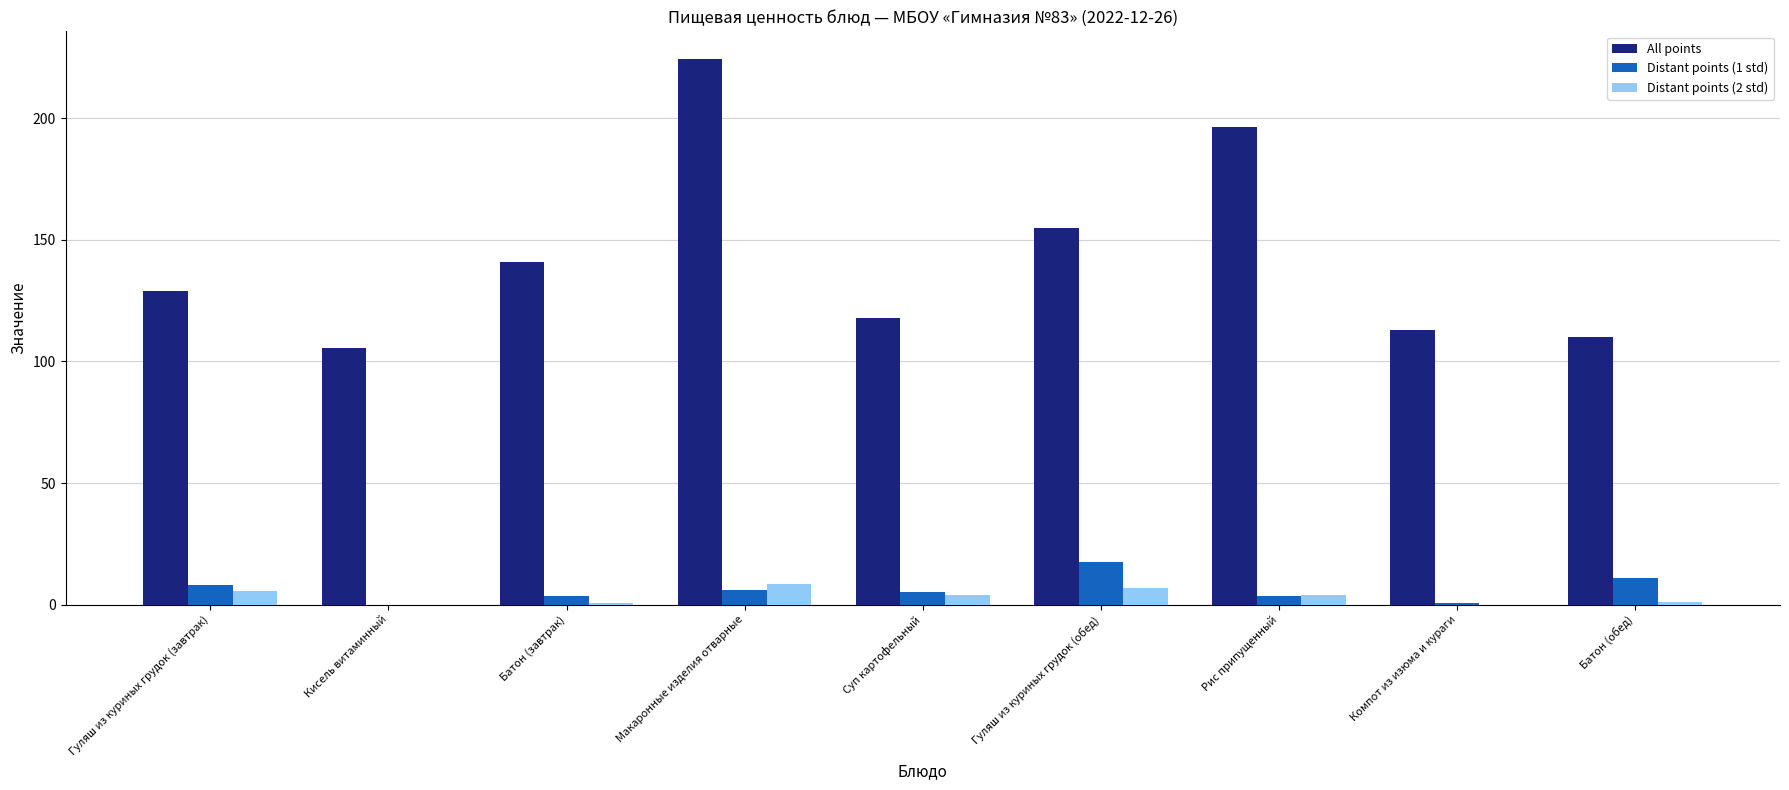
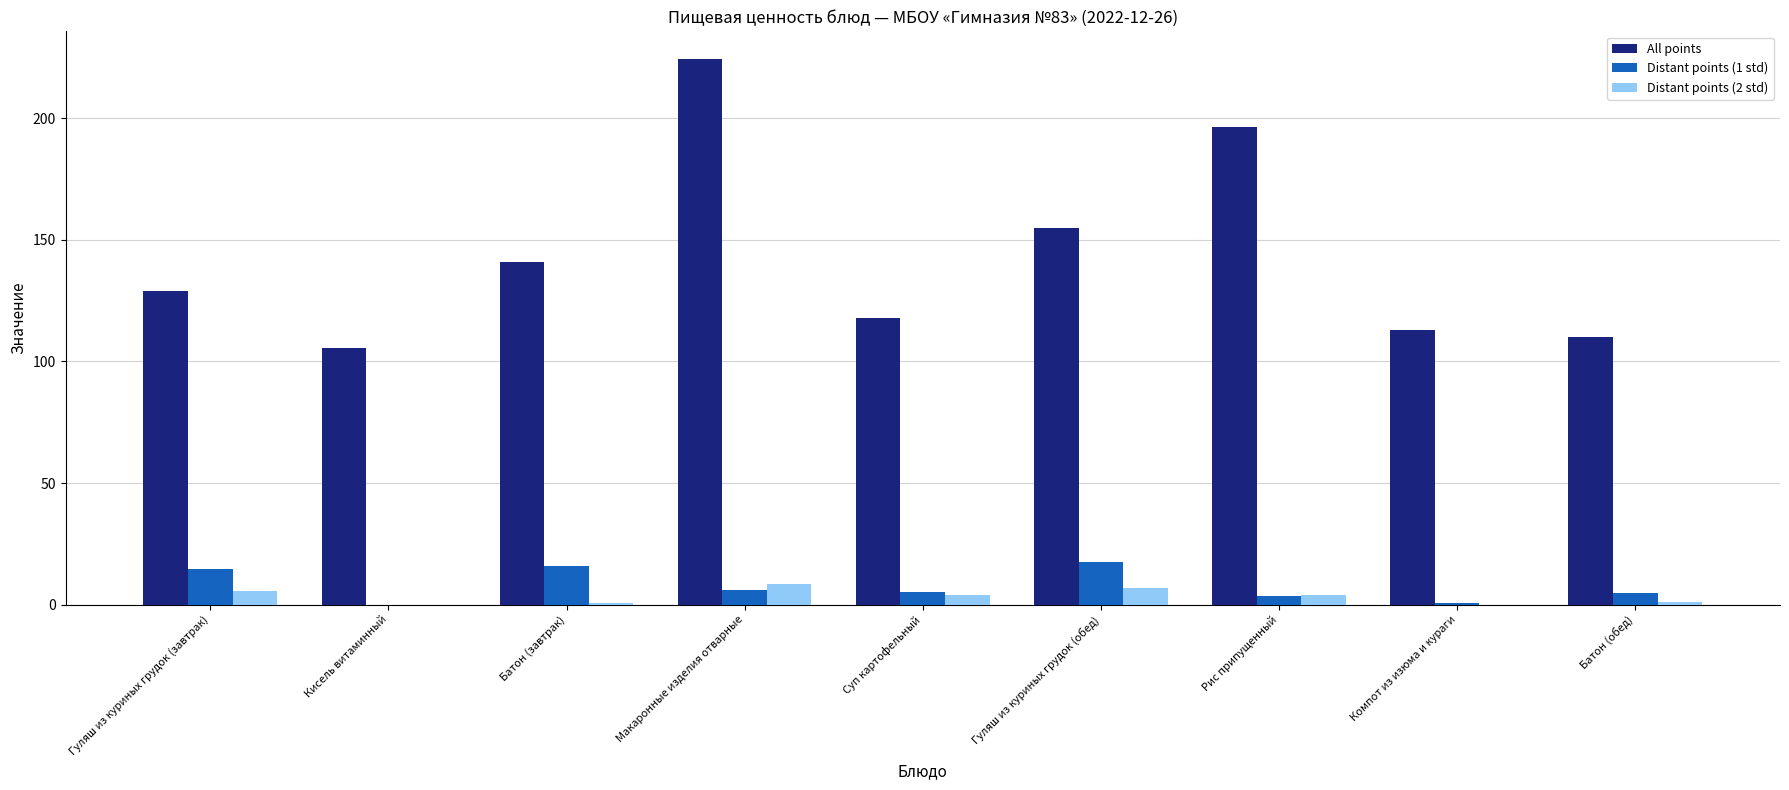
  {
    "All points": {
      "Гуляш из куриных грудок (завтрак)": 129,
      "Кисель витаминный": 106,
      "Батон (завтрак)": 141,
      "Макаронные изделия отварные": 224,
      "Суп картофельный": 118,
      "Гуляш из куриных грудок (обед)": 155,
      "Рис припущенный": 197,
      "Компот из изюма и кураги": 113,
      "Батон (обед)": 110
    },
    "Distant points (1 std)": {
-     "Гуляш из куриных грудок (завтрак)": 8,
+     "Гуляш из куриных грудок (завтрак)": 15,
      "Кисель витаминный": 0,
-     "Батон (завтрак)": 4,
+     "Батон (завтрак)": 16,
      "Макаронные изделия отварные": 6,
      "Суп картофельный": 5,
      "Гуляш из куриных грудок (обед)": 18,
      "Рис припущенный": 4,
-     "Батон (обед)": 11
+     "Батон (обед)": 5
    },
    "Distant points (2 std)": {
      "Гуляш из куриных грудок (завтрак)": 6,
      "Кисель витаминный": 0,
      "Макаронные изделия отварные": 9,
      "Суп картофельный": 4,
      "Гуляш из куриных грудок (обед)": 7,
      "Рис припущенный": 4,
      "Компот из изюма и кураги": 0,
      "Батон (обед)": 1
    }
  }
